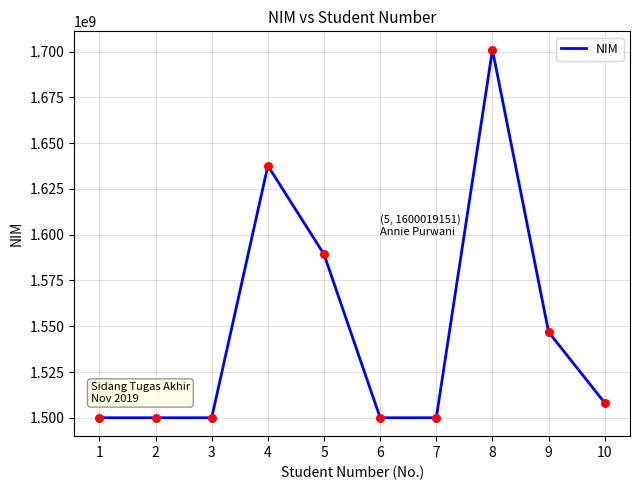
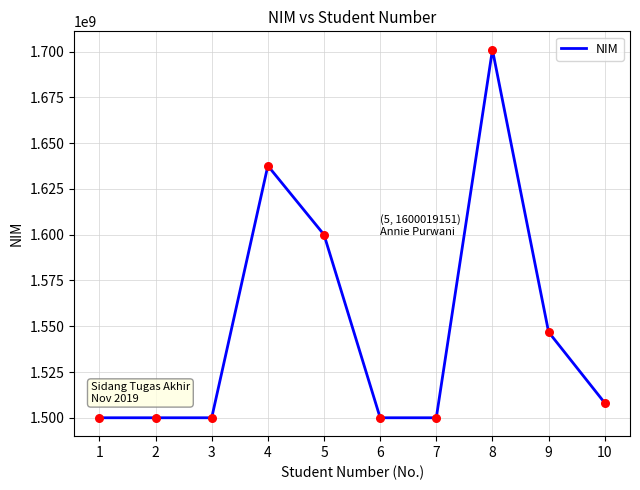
  {
    "3": 1500000000,
    "4": 1638000000,
-   "5": 1589000000,
+   "5": 1600000000,
    "6": 1500000000,
    "7": 1500000000,
    "8": 1701000000,
    "9": 1547000000,
    "10": 1508000000
  }
